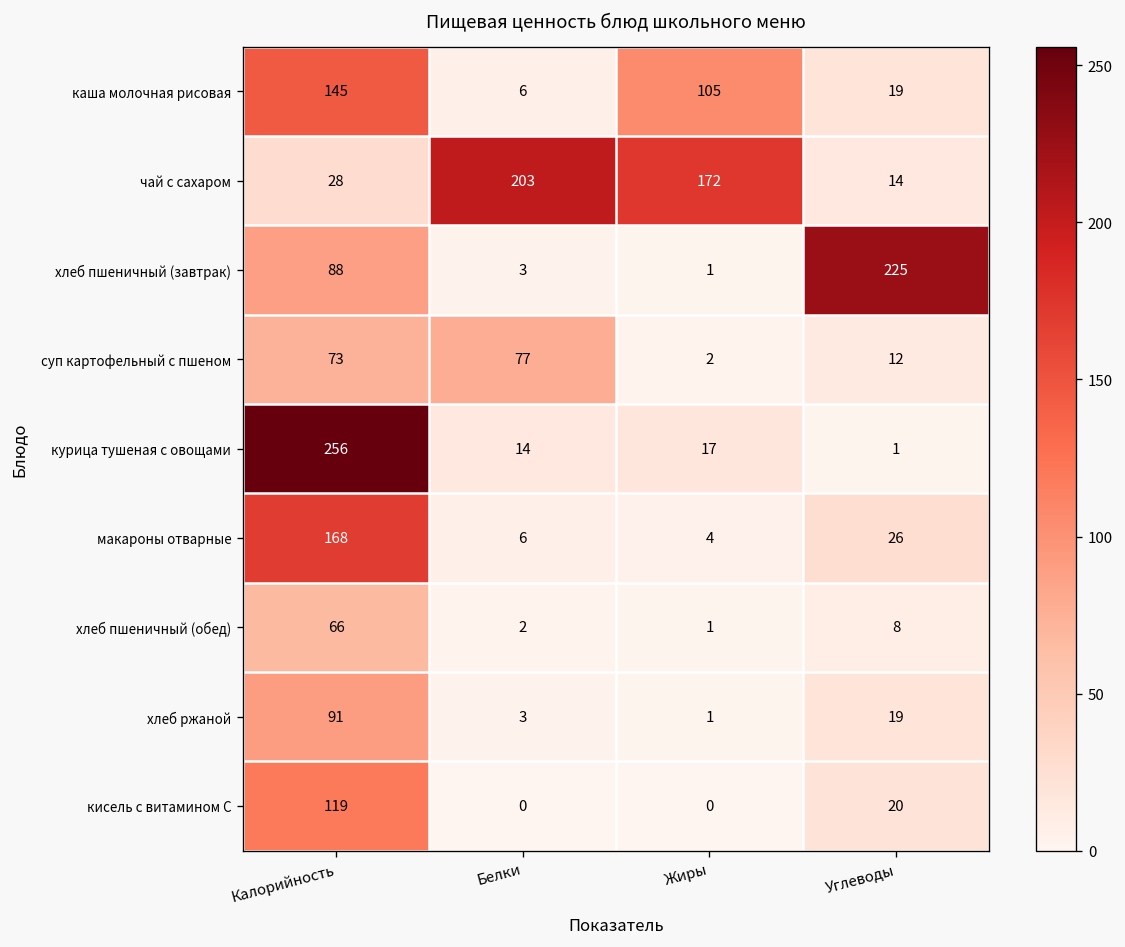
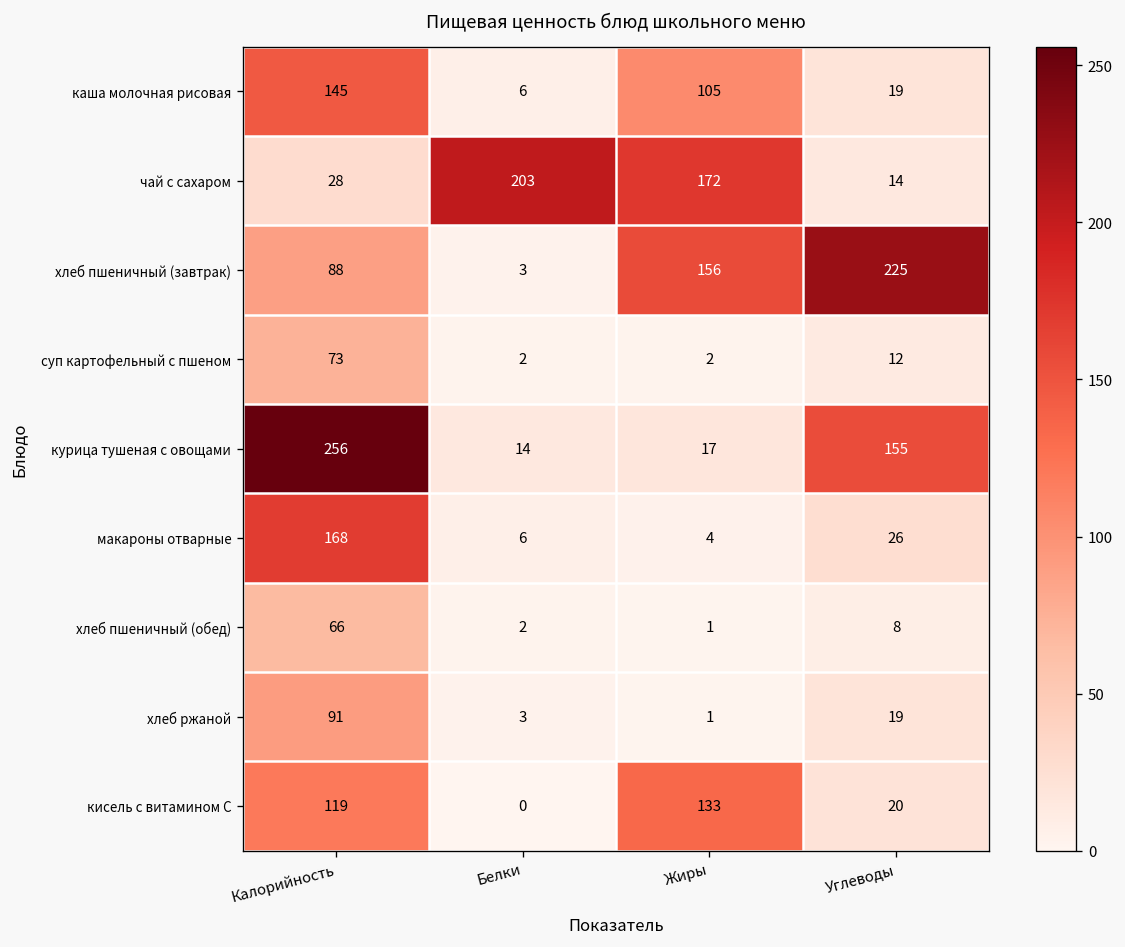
  {
    "каша молочная рисовая": {
      "Калорийность": 145,
      "Белки": 6,
      "Жиры": 105,
      "Углеводы": 19
    },
    "чай с сахаром": {
      "Калорийность": 28,
      "Белки": 203,
      "Жиры": 172,
      "Углеводы": 14
    },
    "хлеб пшеничный (завтрак)": {
      "Калорийность": 88,
      "Белки": 3,
-     "Жиры": 1,
+     "Жиры": 156,
      "Углеводы": 225
    },
    "суп картофельный с пшеном": {
      "Калорийность": 73,
-     "Белки": 77,
+     "Белки": 2,
      "Жиры": 2,
      "Углеводы": 12
    },
    "курица тушеная с овощами": {
      "Калорийность": 256,
      "Белки": 14,
      "Жиры": 17,
-     "Углеводы": 1
+     "Углеводы": 155
    },
    "макароны отварные": {
      "Калорийность": 168,
      "Белки": 6,
      "Жиры": 4,
      "Углеводы": 26
    },
    "хлеб пшеничный (обед)": {
      "Калорийность": 66,
      "Белки": 2,
      "Жиры": 1,
      "Углеводы": 8
    },
    "хлеб ржаной": {
      "Калорийность": 91,
      "Белки": 3,
      "Жиры": 1,
      "Углеводы": 19
    },
    "кисель с витамином С": {
      "Калорийность": 119,
      "Белки": 0,
-     "Жиры": 0,
+     "Жиры": 133,
      "Углеводы": 20
    }
  }
